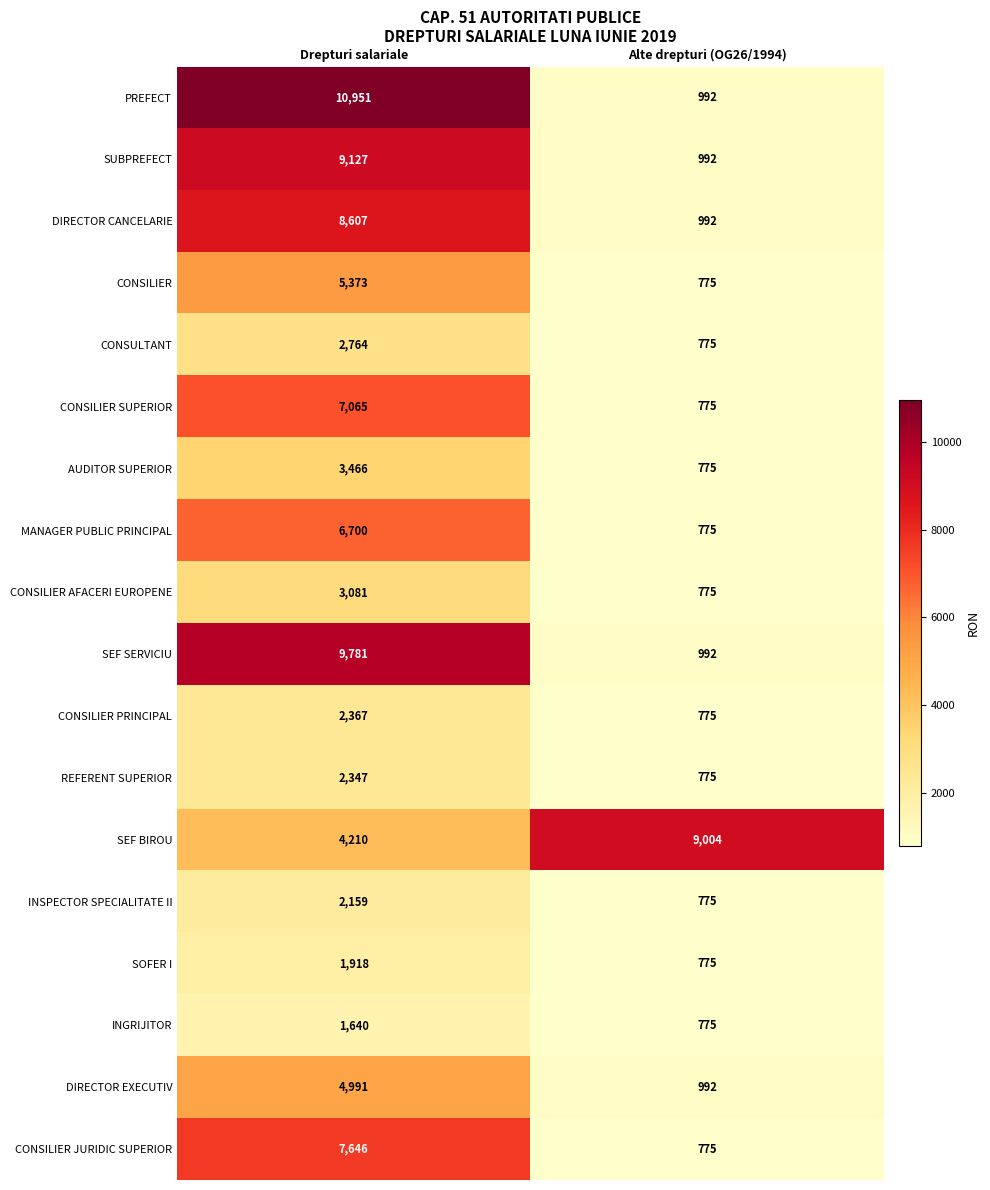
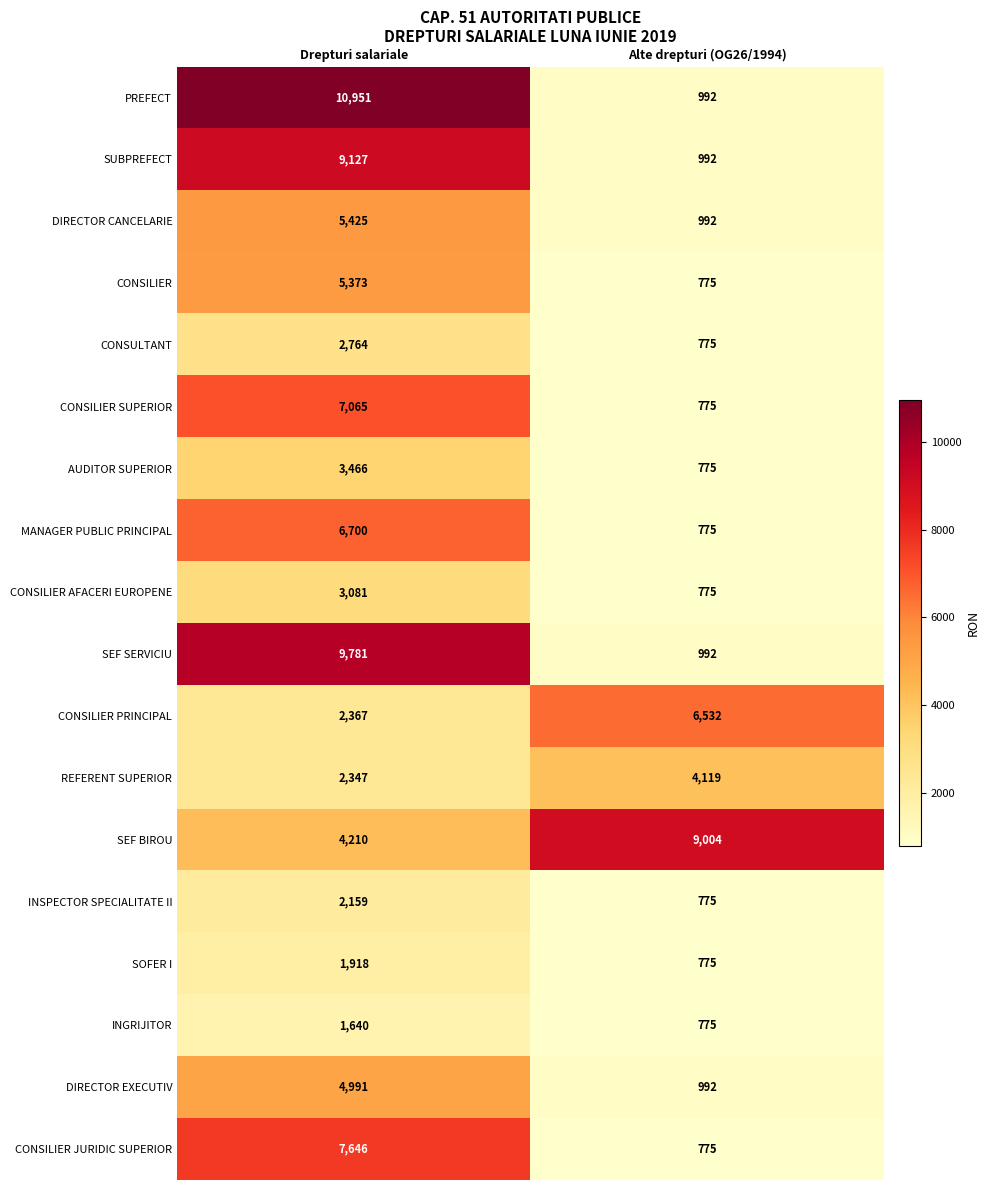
  {
    "PREFECT": {
      "Drepturi salariale": "10,951",
      "Alte drepturi (OG26/1994)": "992"
    },
    "SUBPREFECT": {
      "Drepturi salariale": "9,127",
      "Alte drepturi (OG26/1994)": "992"
    },
    "DIRECTOR CANCELARIE": {
-     "Drepturi salariale": "8,607",
+     "Drepturi salariale": "5,425",
      "Alte drepturi (OG26/1994)": "992"
    },
    "CONSILIER": {
      "Drepturi salariale": "5,373",
      "Alte drepturi (OG26/1994)": "775"
    },
    "CONSULTANT": {
      "Drepturi salariale": "2,764",
      "Alte drepturi (OG26/1994)": "775"
    },
    "CONSILIER SUPERIOR": {
      "Drepturi salariale": "7,065",
      "Alte drepturi (OG26/1994)": "775"
    },
    "AUDITOR SUPERIOR": {
      "Drepturi salariale": "3,466",
      "Alte drepturi (OG26/1994)": "775"
    },
    "MANAGER PUBLIC PRINCIPAL": {
      "Drepturi salariale": "6,700",
      "Alte drepturi (OG26/1994)": "775"
    },
    "CONSILIER AFACERI EUROPENE": {
      "Drepturi salariale": "3,081",
      "Alte drepturi (OG26/1994)": "775"
    },
    "SEF SERVICIU": {
      "Drepturi salariale": "9,781",
      "Alte drepturi (OG26/1994)": "992"
    },
    "CONSILIER PRINCIPAL": {
      "Drepturi salariale": "2,367",
-     "Alte drepturi (OG26/1994)": "775"
+     "Alte drepturi (OG26/1994)": "6,532"
    },
    "REFERENT SUPERIOR": {
      "Drepturi salariale": "2,347",
-     "Alte drepturi (OG26/1994)": "775"
+     "Alte drepturi (OG26/1994)": "4,119"
    },
    "SEF BIROU": {
      "Drepturi salariale": "4,210",
      "Alte drepturi (OG26/1994)": "9,004"
    },
    "INSPECTOR SPECIALITATE II": {
      "Drepturi salariale": "2,159",
      "Alte drepturi (OG26/1994)": "775"
    },
    "SOFER I": {
      "Drepturi salariale": "1,918",
      "Alte drepturi (OG26/1994)": "775"
    },
    "INGRIJITOR": {
      "Drepturi salariale": "1,640",
      "Alte drepturi (OG26/1994)": "775"
    },
    "DIRECTOR EXECUTIV": {
      "Drepturi salariale": "4,991",
      "Alte drepturi (OG26/1994)": "992"
    },
    "CONSILIER JURIDIC SUPERIOR": {
      "Drepturi salariale": "7,646",
      "Alte drepturi (OG26/1994)": "775"
    }
  }
